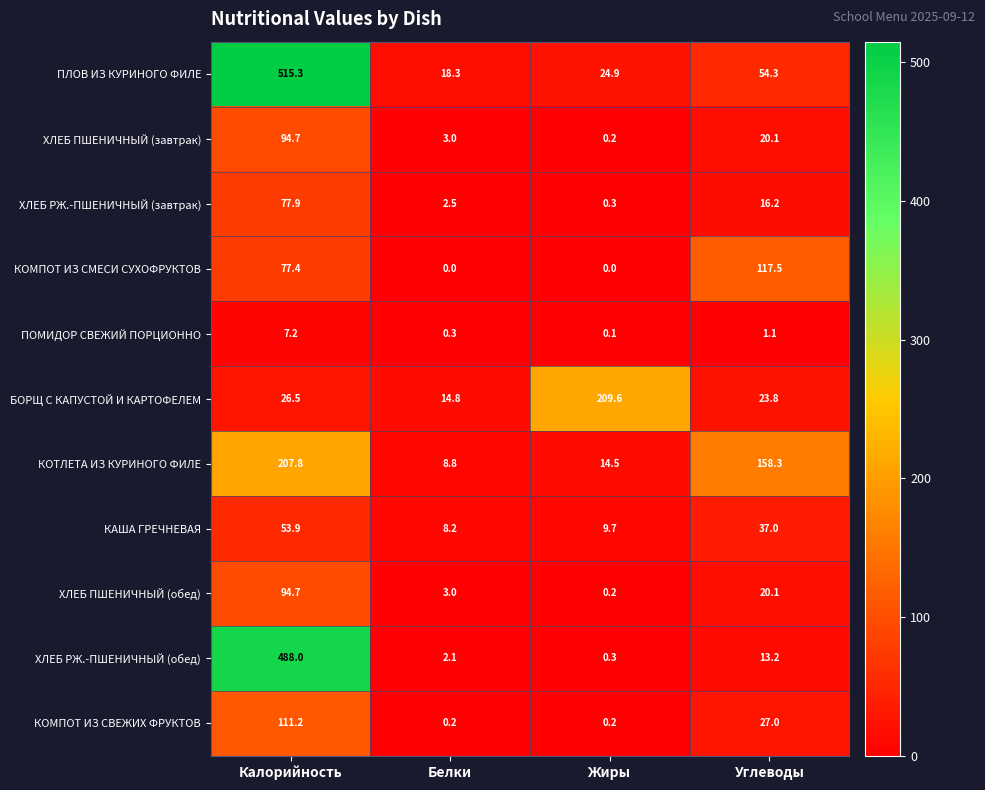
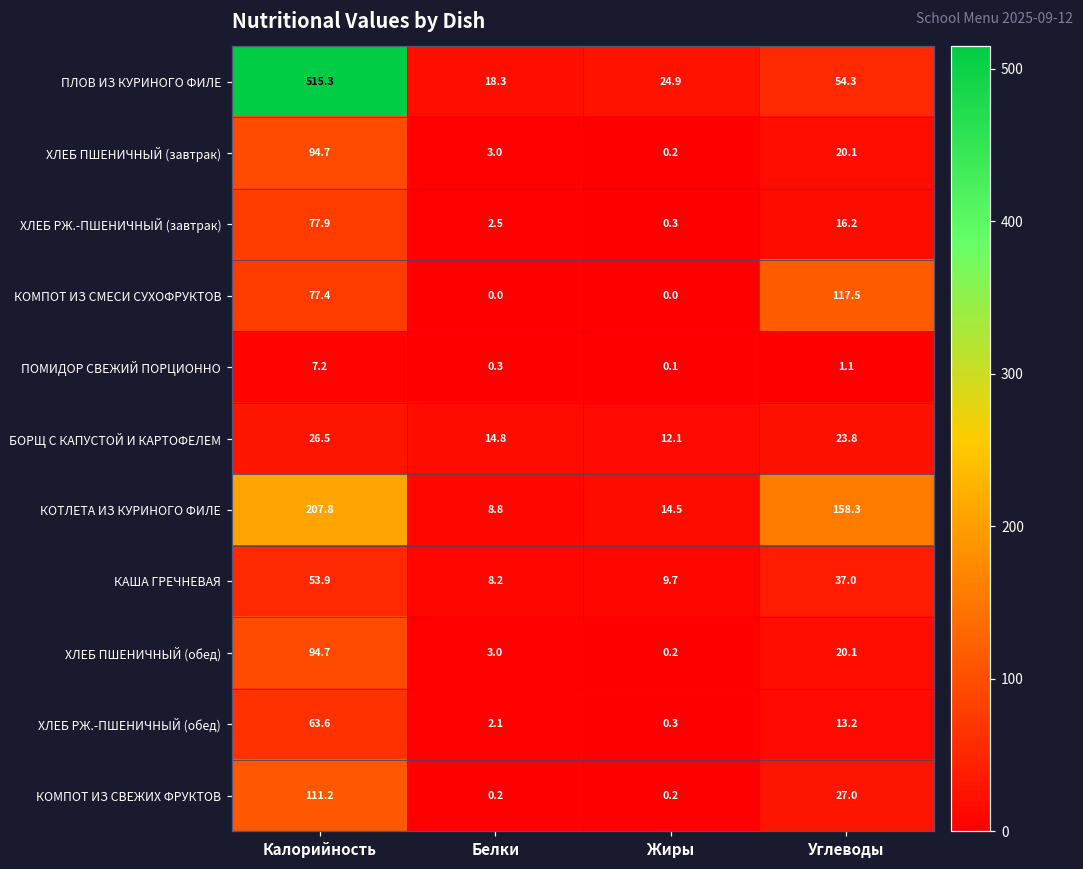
  {
    "ПЛОВ ИЗ КУРИНОГО ФИЛЕ": {
      "Калорийность": 515.3,
      "Белки": 18.3,
      "Жиры": 24.9,
      "Углеводы": 54.3
    },
    "ХЛЕБ ПШЕНИЧНЫЙ (завтрак)": {
      "Калорийность": 94.7,
      "Белки": 3.0,
      "Жиры": 0.2,
      "Углеводы": 20.1
    },
    "ХЛЕБ РЖ.-ПШЕНИЧНЫЙ (завтрак)": {
      "Калорийность": 77.9,
      "Белки": 2.5,
      "Жиры": 0.3,
      "Углеводы": 16.2
    },
    "КОМПОТ ИЗ СМЕСИ СУХОФРУКТОВ": {
      "Калорийность": 77.4,
      "Белки": 0.0,
      "Жиры": 0.0,
      "Углеводы": 117.5
    },
    "ПОМИДОР СВЕЖИЙ ПОРЦИОННО": {
      "Калорийность": 7.2,
      "Белки": 0.3,
      "Жиры": 0.1,
      "Углеводы": 1.1
    },
    "БОРЩ С КАПУСТОЙ И КАРТОФЕЛЕМ": {
      "Калорийность": 26.5,
      "Белки": 14.8,
-     "Жиры": 209.6,
+     "Жиры": 12.1,
      "Углеводы": 23.8
    },
    "КОТЛЕТА ИЗ КУРИНОГО ФИЛЕ": {
      "Калорийность": 207.8,
      "Белки": 8.8,
      "Жиры": 14.5,
      "Углеводы": 158.3
    },
    "КАША ГРЕЧНЕВАЯ": {
      "Калорийность": 53.9,
      "Белки": 8.2,
      "Жиры": 9.7,
      "Углеводы": 37.0
    },
    "ХЛЕБ ПШЕНИЧНЫЙ (обед)": {
      "Калорийность": 94.7,
      "Белки": 3.0,
      "Жиры": 0.2,
      "Углеводы": 20.1
    },
    "ХЛЕБ РЖ.-ПШЕНИЧНЫЙ (обед)": {
-     "Калорийность": 488.0,
+     "Калорийность": 63.6,
      "Белки": 2.1,
      "Жиры": 0.3,
      "Углеводы": 13.2
    },
    "КОМПОТ ИЗ СВЕЖИХ ФРУКТОВ": {
      "Калорийность": 111.2,
      "Белки": 0.2,
      "Жиры": 0.2,
      "Углеводы": 27.0
    }
  }
